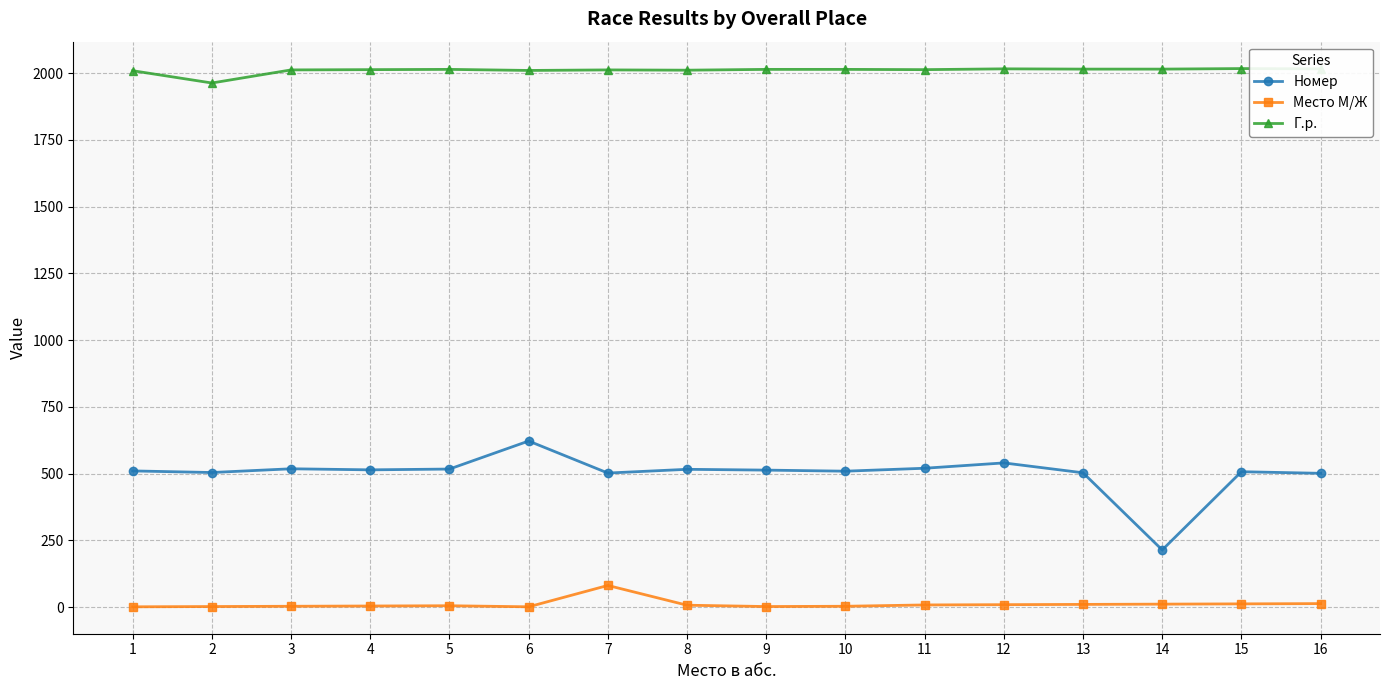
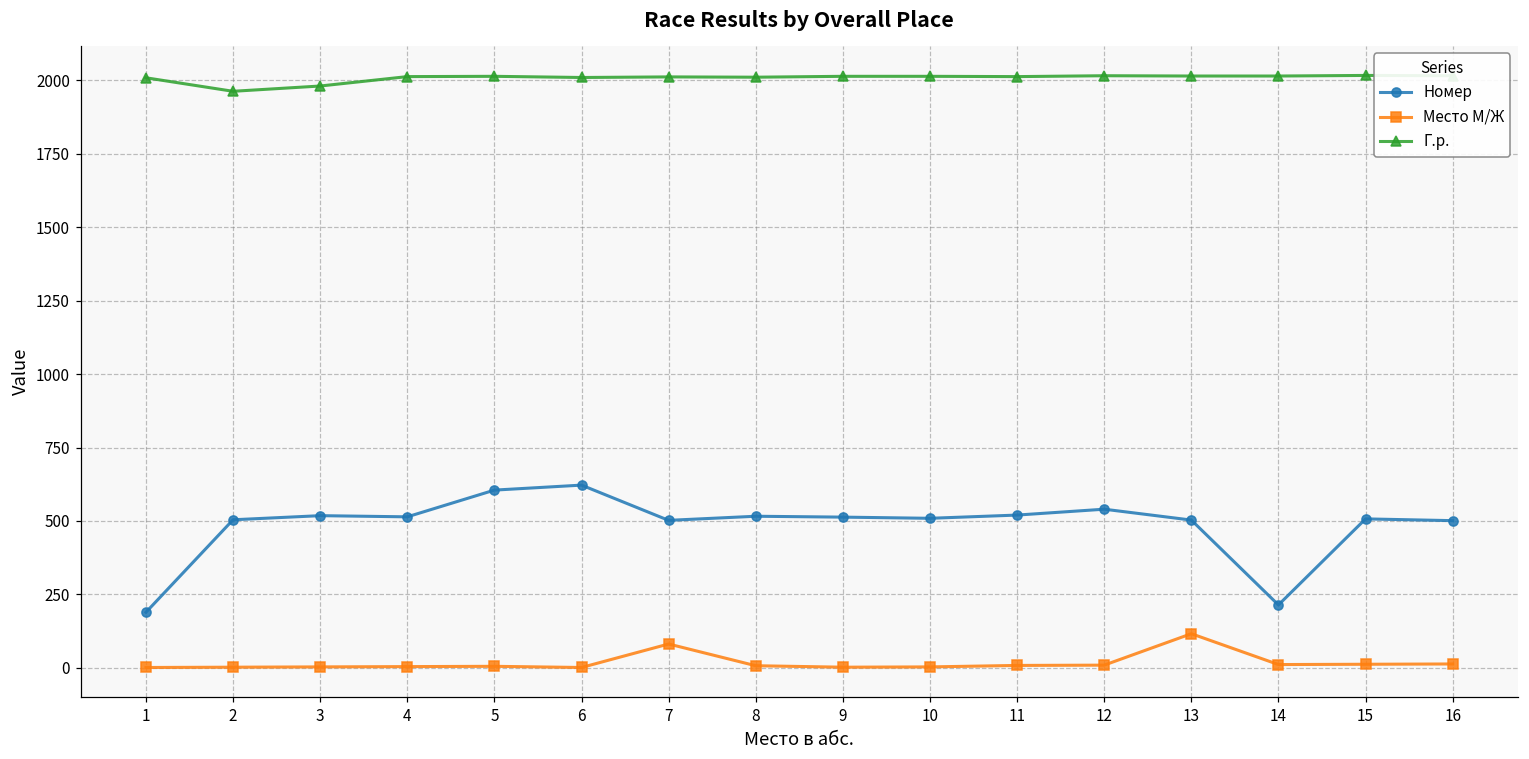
  {
    "Номер": {
-     "1": 510,
+     "1": 190,
      "2": 500,
      "3": 520,
      "4": 510,
-     "5": 520,
+     "5": 610,
      "6": 620,
      "7": 500,
      "8": 520,
      "9": 510,
      "10": 510,
      "11": 520,
      "12": 540,
      "13": 500,
      "14": 210,
      "15": 510,
      "16": 500
    },
    "Место М/Ж": {
      "1": 0,
      "2": 0,
      "3": 0,
      "4": 0,
      "5": 10,
      "6": 0,
      "7": 80,
      "8": 10,
      "9": 0,
      "10": 0,
      "11": 10,
      "12": 10,
-     "13": 10,
+     "13": 120,
      "14": 10,
      "15": 10,
      "16": 10
    },
    "Г.р.": {
      "1": 2010,
      "2": 1960,
-     "3": 2010,
+     "3": 1980,
      "4": 2010,
      "5": 2010,
      "6": 2010,
      "7": 2010,
      "8": 2010,
      "9": 2010,
      "10": 2010,
      "11": 2010,
      "12": 2020,
      "13": 2020,
      "14": 2020,
      "15": 2020
    }
  }
